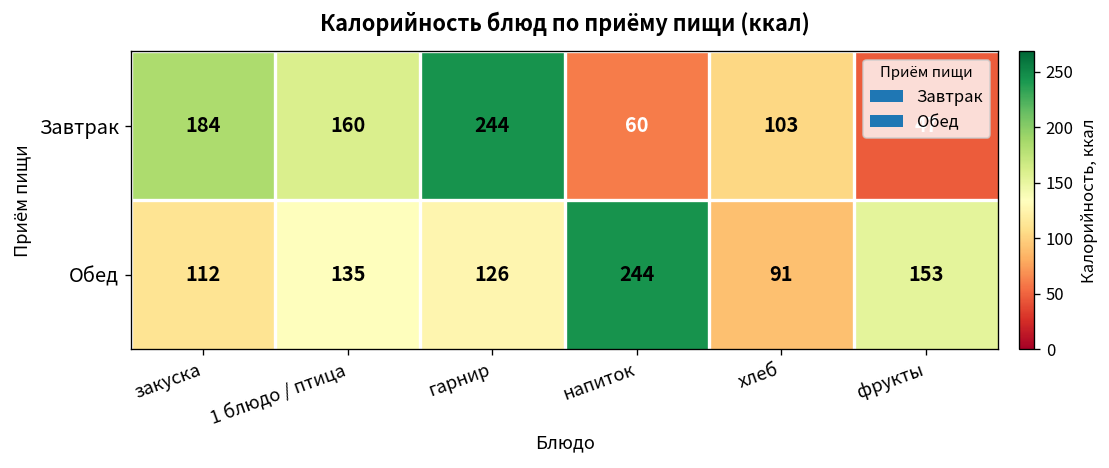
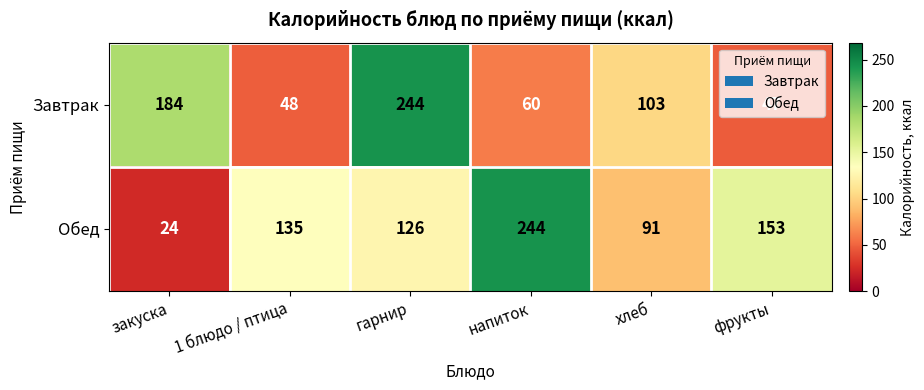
  {
    "Завтрак": {
      "закуска": 184,
-     "1 блюдо / птица": 160,
+     "1 блюдо / птица": 48,
      "гарнир": 244,
      "напиток": 60,
      "хлеб": 103
    },
    "Обед": {
-     "закуска": 112,
+     "закуска": 24,
      "1 блюдо / птица": 135,
      "гарнир": 126,
      "напиток": 244,
      "хлеб": 91,
      "фрукты": 153
    }
  }
